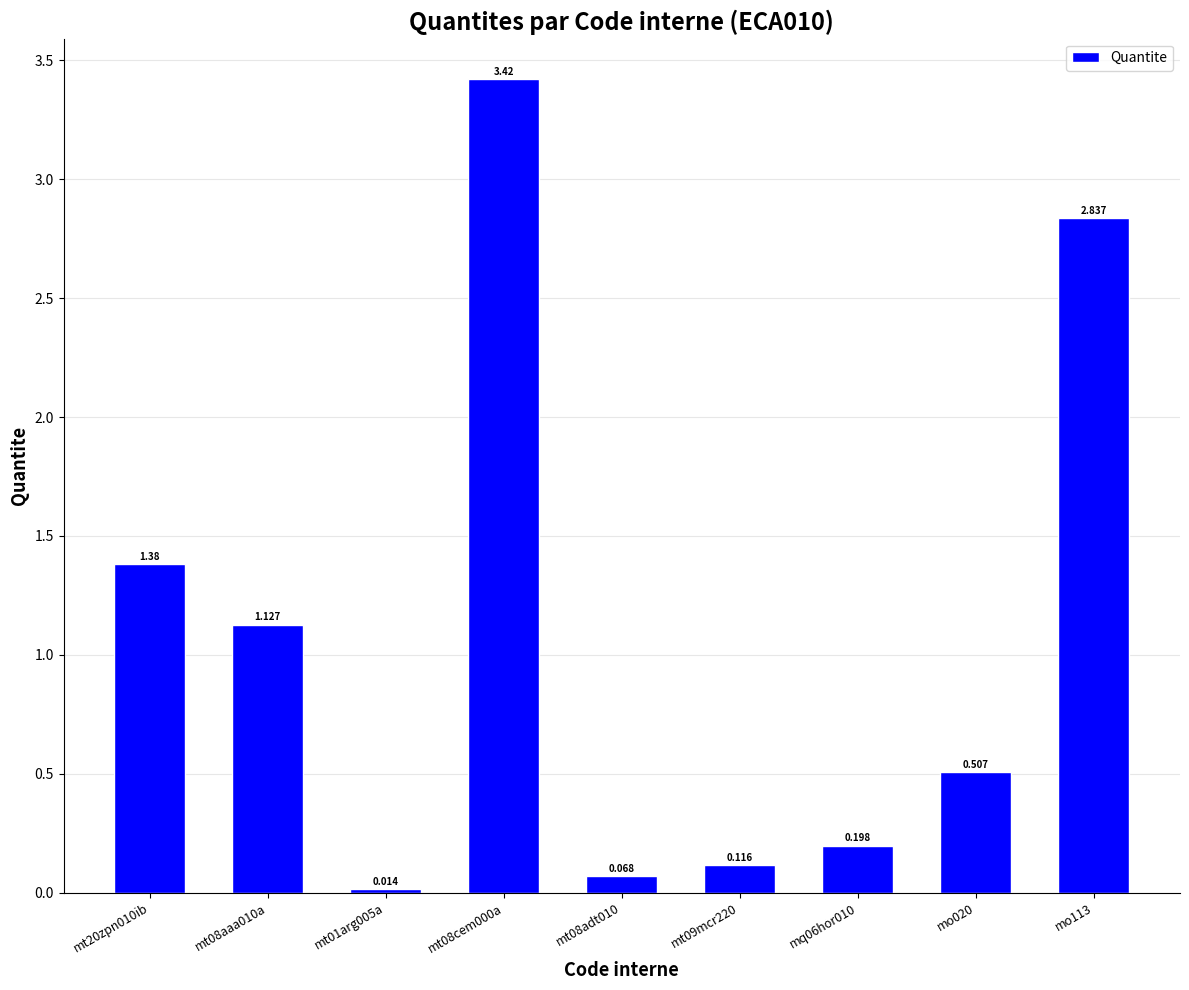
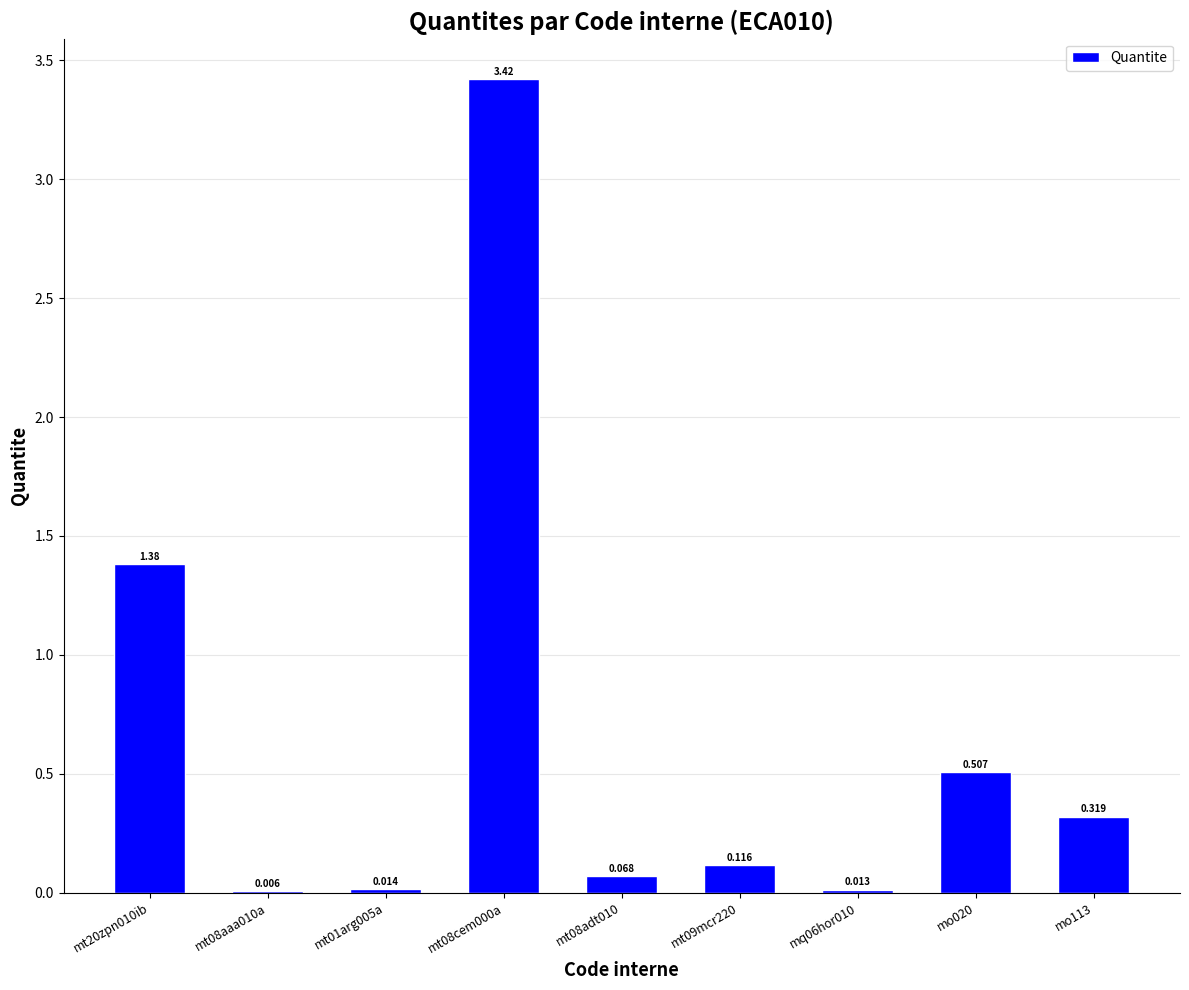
  {
    "mt20zpn010ib": 1.38,
-   "mt08aaa010a": 1.127,
+   "mt08aaa010a": 0.006,
    "mt01arg005a": 0.014,
    "mt08cem000a": 3.42,
    "mt08adt010": 0.068,
    "mt09mcr220": 0.116,
-   "mq06hor010": 0.198,
+   "mq06hor010": 0.013,
    "mo020": 0.507,
-   "mo113": 2.837
+   "mo113": 0.319
  }
